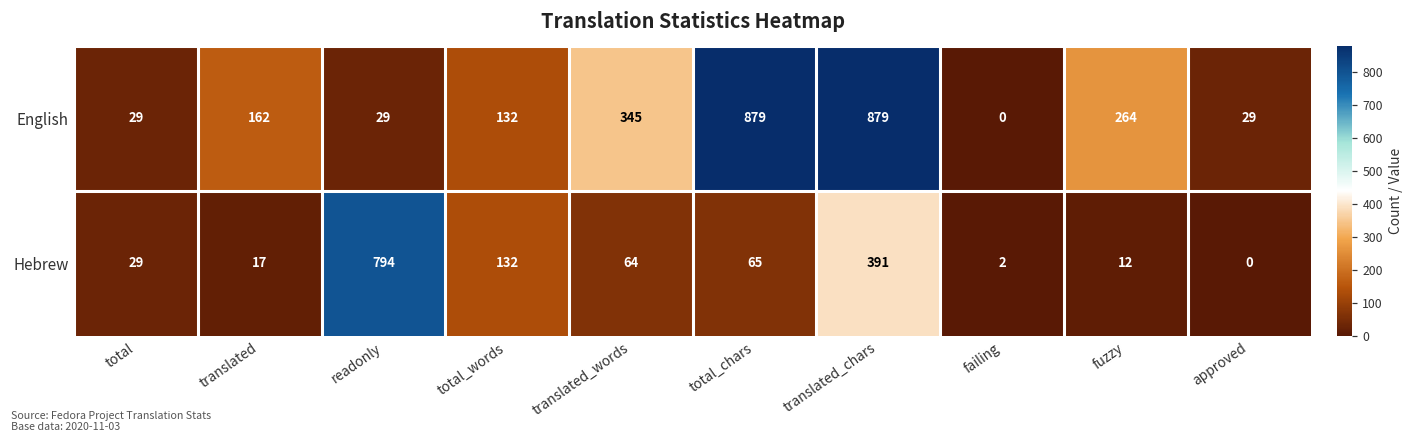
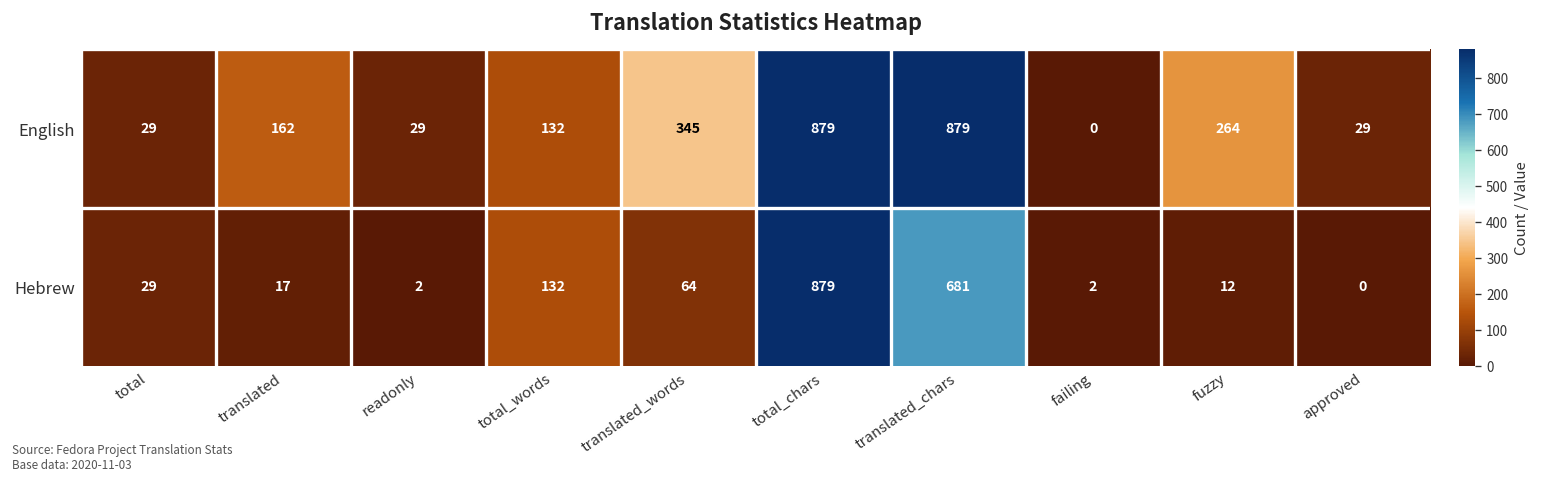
  {
    "English": {
      "total": 29,
      "translated": 162,
      "readonly": 29,
      "total_words": 132,
      "translated_words": 345,
      "total_chars": 879,
      "translated_chars": 879,
      "failing": 0,
      "fuzzy": 264,
      "approved": 29
    },
    "Hebrew": {
      "total": 29,
      "translated": 17,
-     "readonly": 794,
+     "readonly": 2,
      "total_words": 132,
      "translated_words": 64,
-     "total_chars": 65,
-     "translated_chars": 391,
+     "total_chars": 879,
+     "translated_chars": 681,
      "failing": 2,
      "fuzzy": 12,
      "approved": 0
    }
  }
